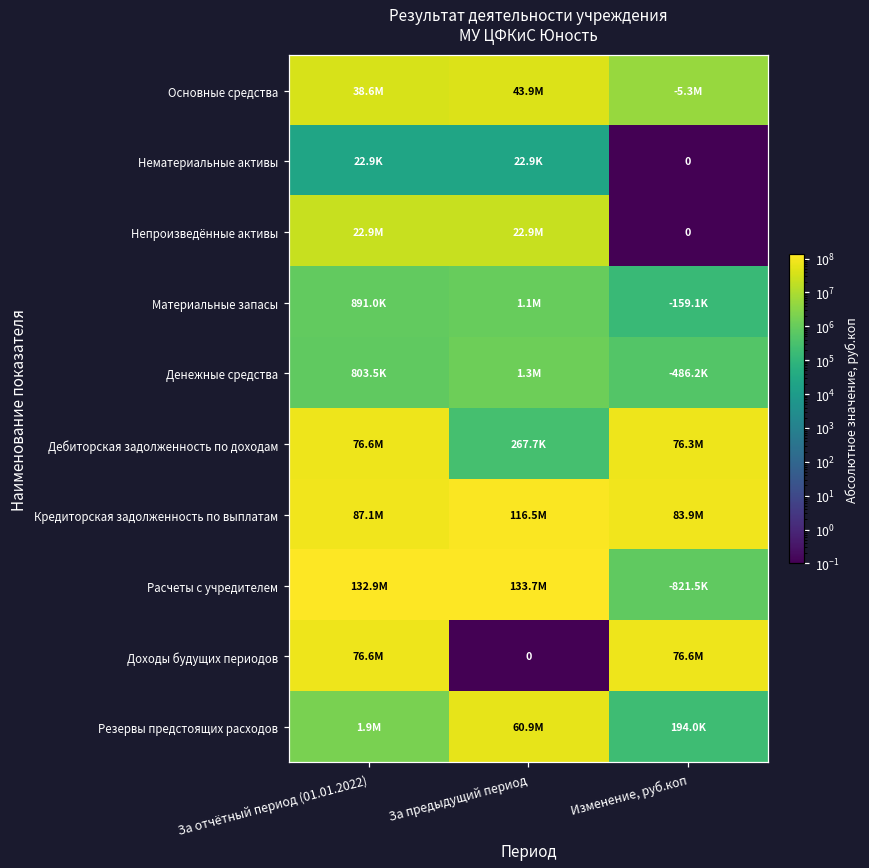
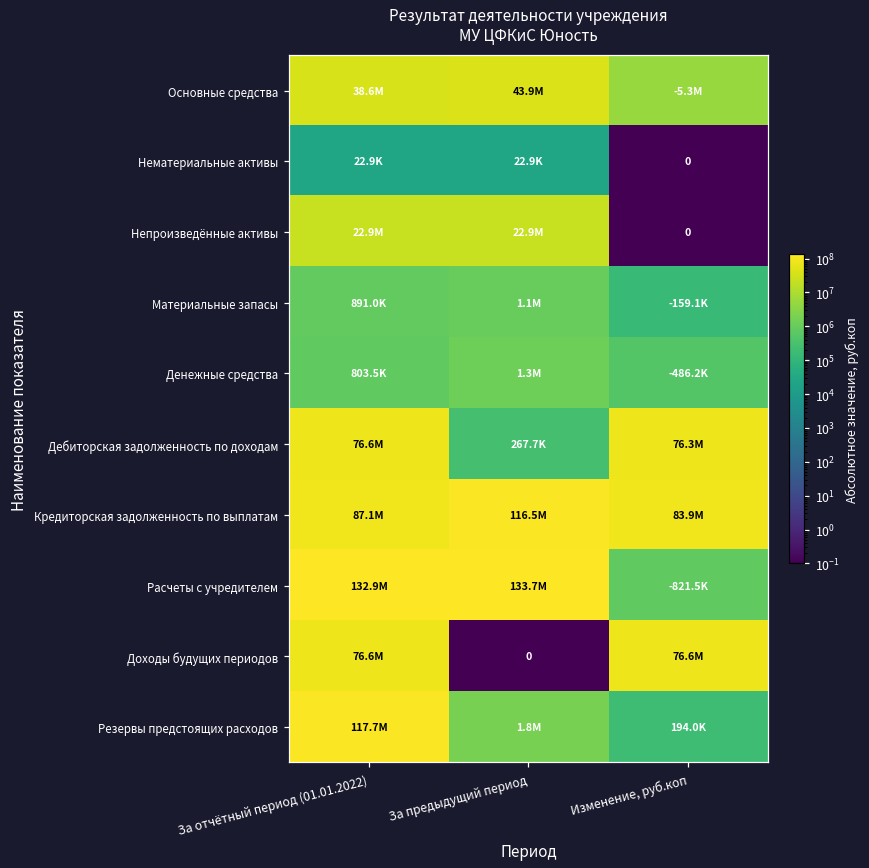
  {
    "Основные средства": {
      "За отчётный период (01.01.2022)": "38.6M",
      "За предыдущий период": "43.9M",
      "Изменение, руб.коп": "-5.3M"
    },
    "Нематериальные активы": {
      "За отчётный период (01.01.2022)": "22.9K",
      "За предыдущий период": "22.9K",
      "Изменение, руб.коп": "0"
    },
    "Непроизведённые активы": {
      "За отчётный период (01.01.2022)": "22.9M",
      "За предыдущий период": "22.9M",
      "Изменение, руб.коп": "0"
    },
    "Материальные запасы": {
      "За отчётный период (01.01.2022)": "891.0K",
      "За предыдущий период": "1.1M",
      "Изменение, руб.коп": "-159.1K"
    },
    "Денежные средства": {
      "За отчётный период (01.01.2022)": "803.5K",
      "За предыдущий период": "1.3M",
      "Изменение, руб.коп": "-486.2K"
    },
    "Дебиторская задолженность по доходам": {
      "За отчётный период (01.01.2022)": "76.6M",
      "За предыдущий период": "267.7K",
      "Изменение, руб.коп": "76.3M"
    },
    "Кредиторская задолженность по выплатам": {
      "За отчётный период (01.01.2022)": "87.1M",
      "За предыдущий период": "116.5M",
      "Изменение, руб.коп": "83.9M"
    },
    "Расчеты с учредителем": {
      "За отчётный период (01.01.2022)": "132.9M",
      "За предыдущий период": "133.7M",
      "Изменение, руб.коп": "-821.5K"
    },
    "Доходы будущих периодов": {
      "За отчётный период (01.01.2022)": "76.6M",
      "За предыдущий период": "0",
      "Изменение, руб.коп": "76.6M"
    },
    "Резервы предстоящих расходов": {
-     "За отчётный период (01.01.2022)": "1.9M",
-     "За предыдущий период": "60.9M",
+     "За отчётный период (01.01.2022)": "117.7M",
+     "За предыдущий период": "1.8M",
      "Изменение, руб.коп": "194.0K"
    }
  }
